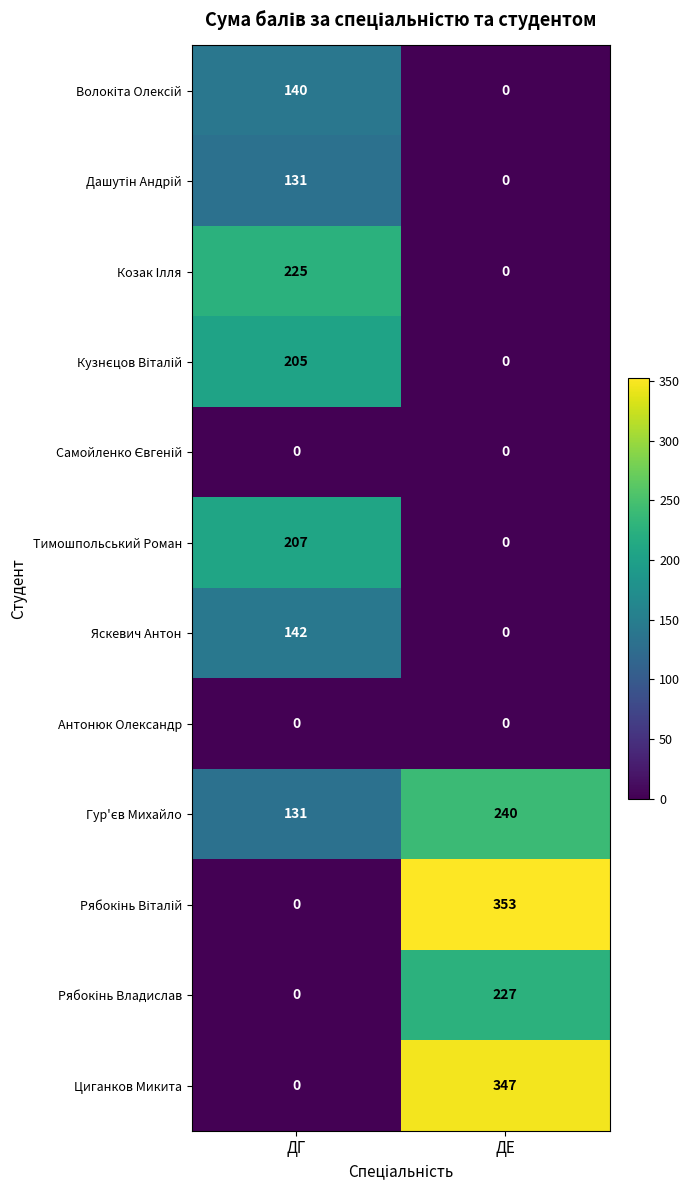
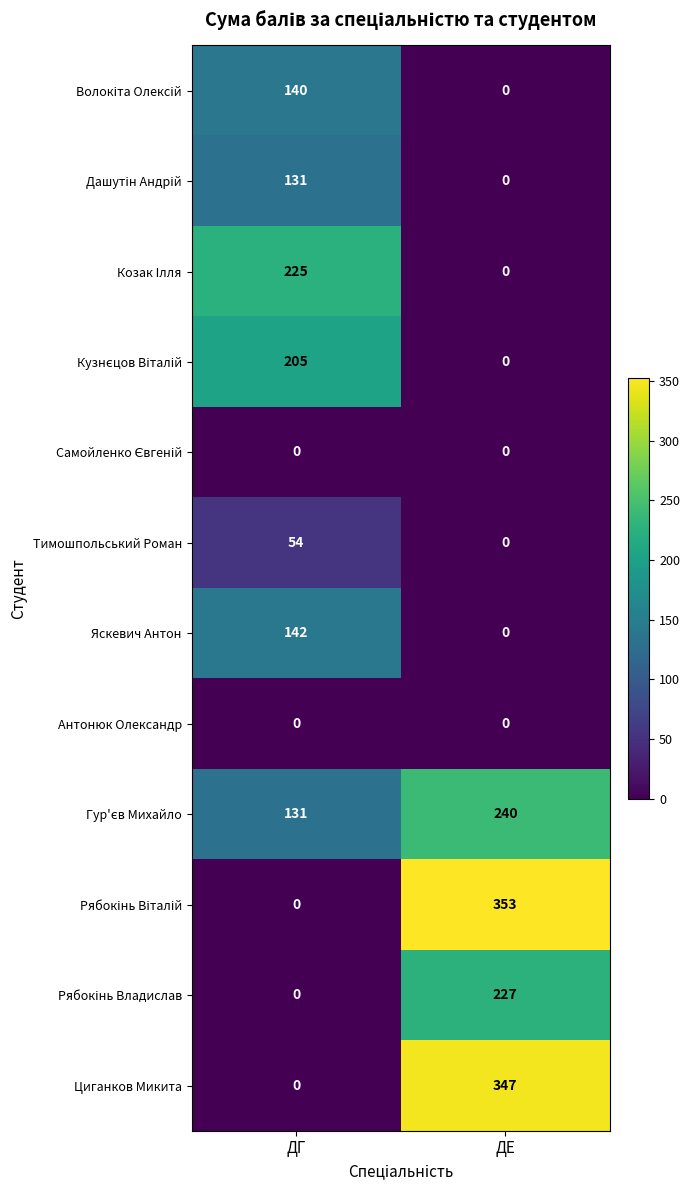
  {
    "Волокіта Олексій": {
      "ДГ": 140,
      "ДЕ": 0
    },
    "Дашутін Андрій": {
      "ДГ": 131,
      "ДЕ": 0
    },
    "Козак Ілля": {
      "ДГ": 225,
      "ДЕ": 0
    },
    "Кузнєцов Віталій": {
      "ДГ": 205,
      "ДЕ": 0
    },
    "Самойленко Євгеній": {
      "ДГ": 0,
      "ДЕ": 0
    },
    "Тимошпольський Роман": {
-     "ДГ": 207,
+     "ДГ": 54,
      "ДЕ": 0
    },
    "Яскевич Антон": {
      "ДГ": 142,
      "ДЕ": 0
    },
    "Антонюк Олександр": {
      "ДГ": 0,
      "ДЕ": 0
    },
    "Гур'єв Михайло": {
      "ДГ": 131,
      "ДЕ": 240
    },
    "Рябокінь Віталій": {
      "ДГ": 0,
      "ДЕ": 353
    },
    "Рябокінь Владислав": {
      "ДГ": 0,
      "ДЕ": 227
    },
    "Циганков Микита": {
      "ДГ": 0,
      "ДЕ": 347
    }
  }
